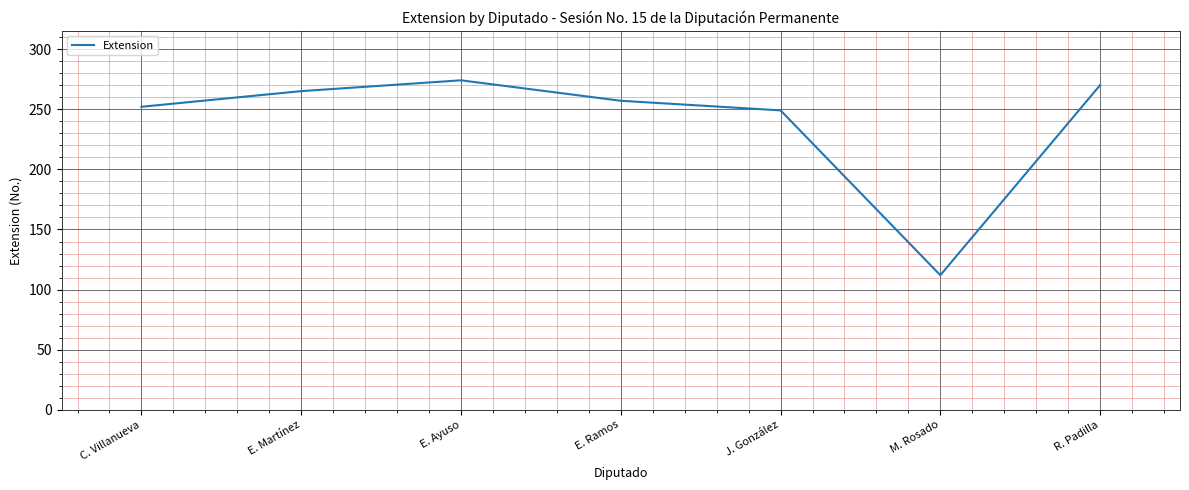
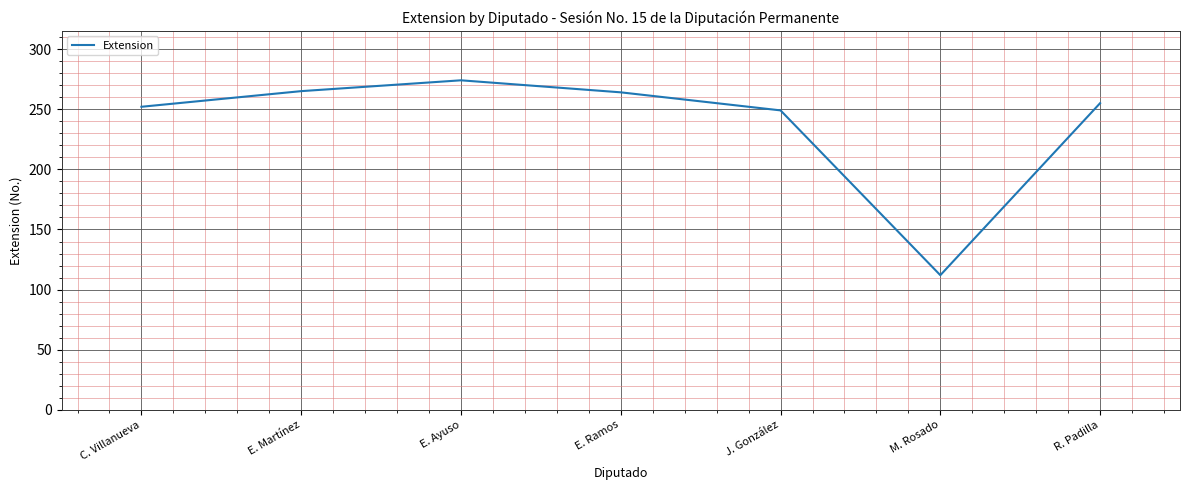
  {
    "C. Villanueva": 252,
    "E. Martínez": 265,
    "E. Ayuso": 274,
-   "E. Ramos": 257,
+   "E. Ramos": 264,
    "J. González": 249,
    "M. Rosado": 112,
-   "R. Padilla": 270
+   "R. Padilla": 255
  }
